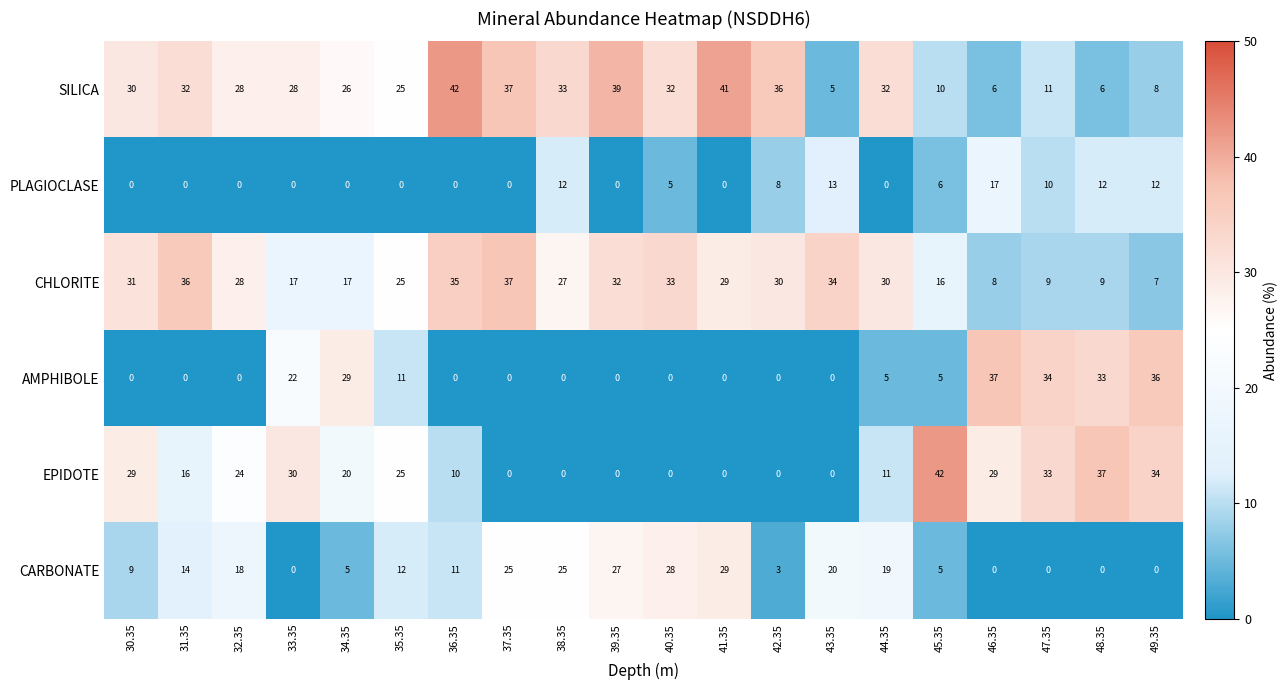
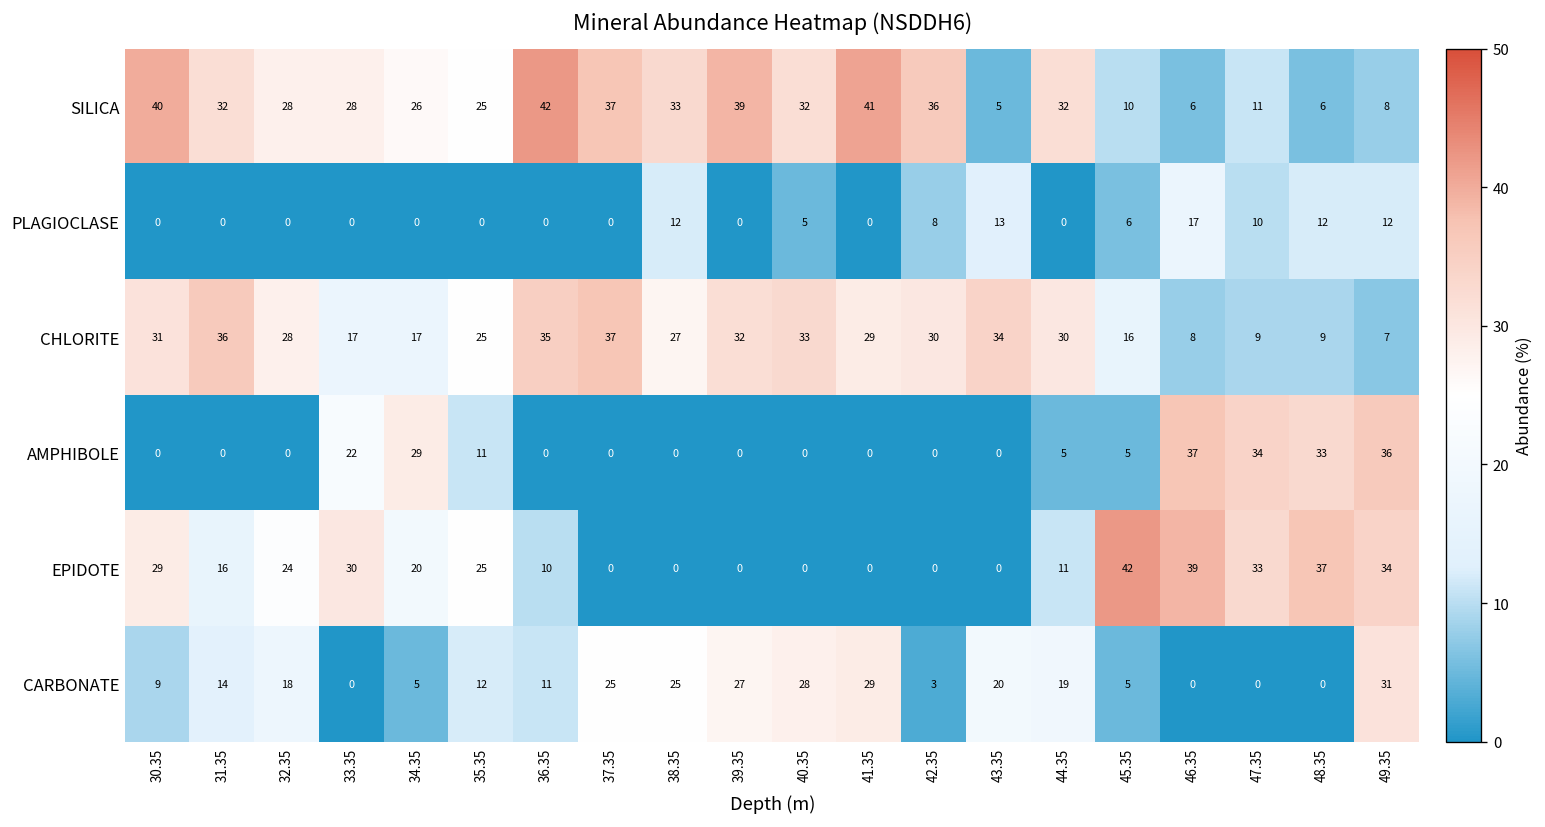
  {
    "SILICA": {
-     "30.35": 30,
+     "30.35": 40,
      "31.35": 32,
      "32.35": 28,
      "33.35": 28,
      "34.35": 26,
      "35.35": 25,
      "36.35": 42,
      "37.35": 37,
      "38.35": 33,
      "39.35": 39,
      "40.35": 32,
      "41.35": 41,
      "42.35": 36,
      "43.35": 5,
      "44.35": 32,
      "45.35": 10,
      "46.35": 6,
      "47.35": 11,
      "48.35": 6,
      "49.35": 8
    },
    "PLAGIOCLASE": {
      "30.35": 0,
      "31.35": 0,
      "32.35": 0,
      "33.35": 0,
      "34.35": 0,
      "35.35": 0,
      "36.35": 0,
      "37.35": 0,
      "38.35": 12,
      "39.35": 0,
      "40.35": 5,
      "41.35": 0,
      "42.35": 8,
      "43.35": 13,
      "44.35": 0,
      "45.35": 6,
      "46.35": 17,
      "47.35": 10,
      "48.35": 12,
      "49.35": 12
    },
    "CHLORITE": {
      "30.35": 31,
      "31.35": 36,
      "32.35": 28,
      "33.35": 17,
      "34.35": 17,
      "35.35": 25,
      "36.35": 35,
      "37.35": 37,
      "38.35": 27,
      "39.35": 32,
      "40.35": 33,
      "41.35": 29,
      "42.35": 30,
      "43.35": 34,
      "44.35": 30,
      "45.35": 16,
      "46.35": 8,
      "47.35": 9,
      "48.35": 9,
      "49.35": 7
    },
    "AMPHIBOLE": {
      "30.35": 0,
      "31.35": 0,
      "32.35": 0,
      "33.35": 22,
      "34.35": 29,
      "35.35": 11,
      "36.35": 0,
      "37.35": 0,
      "38.35": 0,
      "39.35": 0,
      "40.35": 0,
      "41.35": 0,
      "42.35": 0,
      "43.35": 0,
      "44.35": 5,
      "45.35": 5,
      "46.35": 37,
      "47.35": 34,
      "48.35": 33,
      "49.35": 36
    },
    "EPIDOTE": {
      "30.35": 29,
      "31.35": 16,
      "32.35": 24,
      "33.35": 30,
      "34.35": 20,
      "35.35": 25,
      "36.35": 10,
      "37.35": 0,
      "38.35": 0,
      "39.35": 0,
      "40.35": 0,
      "41.35": 0,
      "42.35": 0,
      "43.35": 0,
      "44.35": 11,
      "45.35": 42,
-     "46.35": 29,
+     "46.35": 39,
      "47.35": 33,
      "48.35": 37,
      "49.35": 34
    },
    "CARBONATE": {
      "30.35": 9,
      "31.35": 14,
      "32.35": 18,
      "33.35": 0,
      "34.35": 5,
      "35.35": 12,
      "36.35": 11,
      "37.35": 25,
      "38.35": 25,
      "39.35": 27,
      "40.35": 28,
      "41.35": 29,
      "42.35": 3,
      "43.35": 20,
      "44.35": 19,
      "45.35": 5,
      "46.35": 0,
      "47.35": 0,
      "48.35": 0,
-     "49.35": 0
+     "49.35": 31
    }
  }
